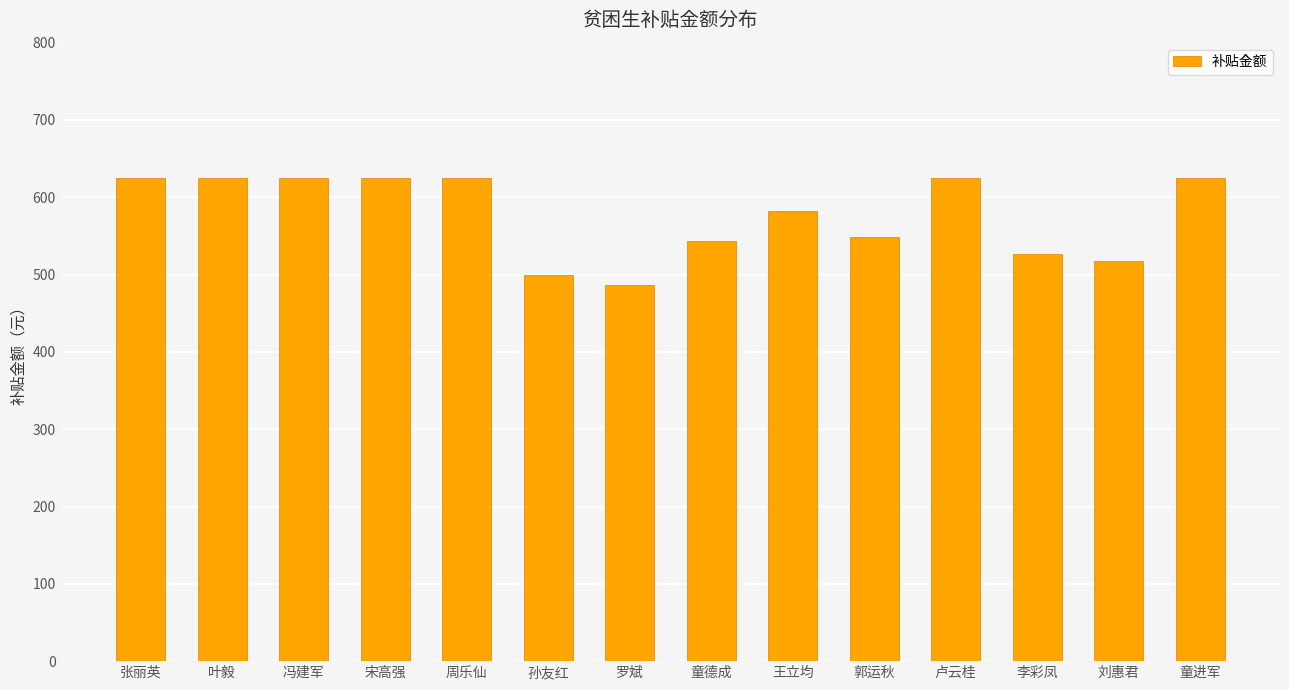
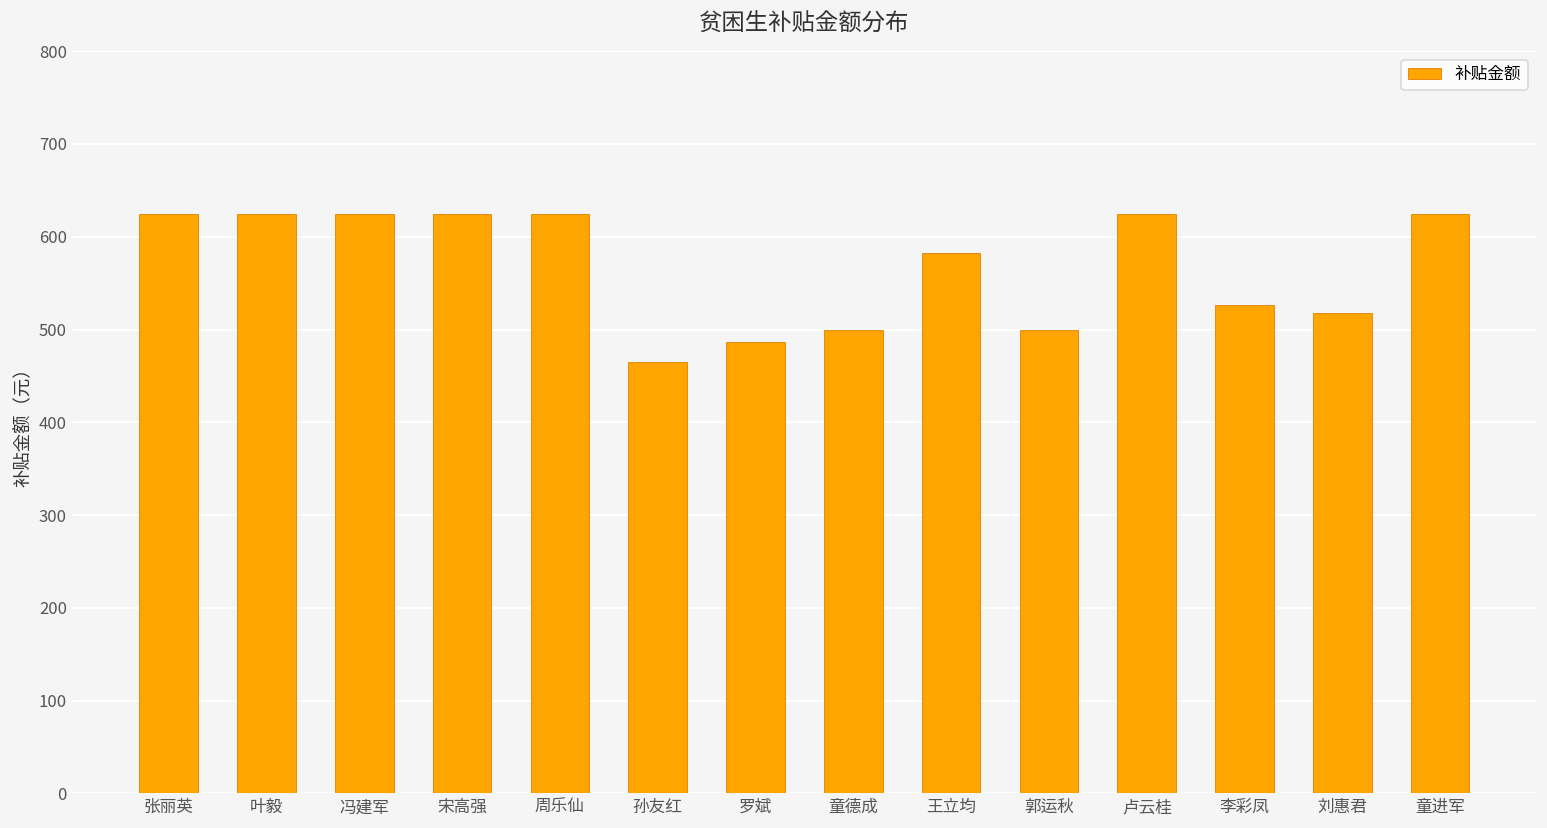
  {
    "张丽英": 630,
    "叶毅": 630,
    "冯建军": 630,
    "宋高强": 630,
    "周乐仙": 630,
-   "孙友红": 500,
+   "孙友红": 470,
    "罗斌": 490,
-   "童德成": 540,
+   "童德成": 500,
    "王立均": 580,
-   "郭运秋": 550,
+   "郭运秋": 500,
    "卢云桂": 630,
    "李彩凤": 530,
    "刘惠君": 520,
    "童进军": 630
  }
